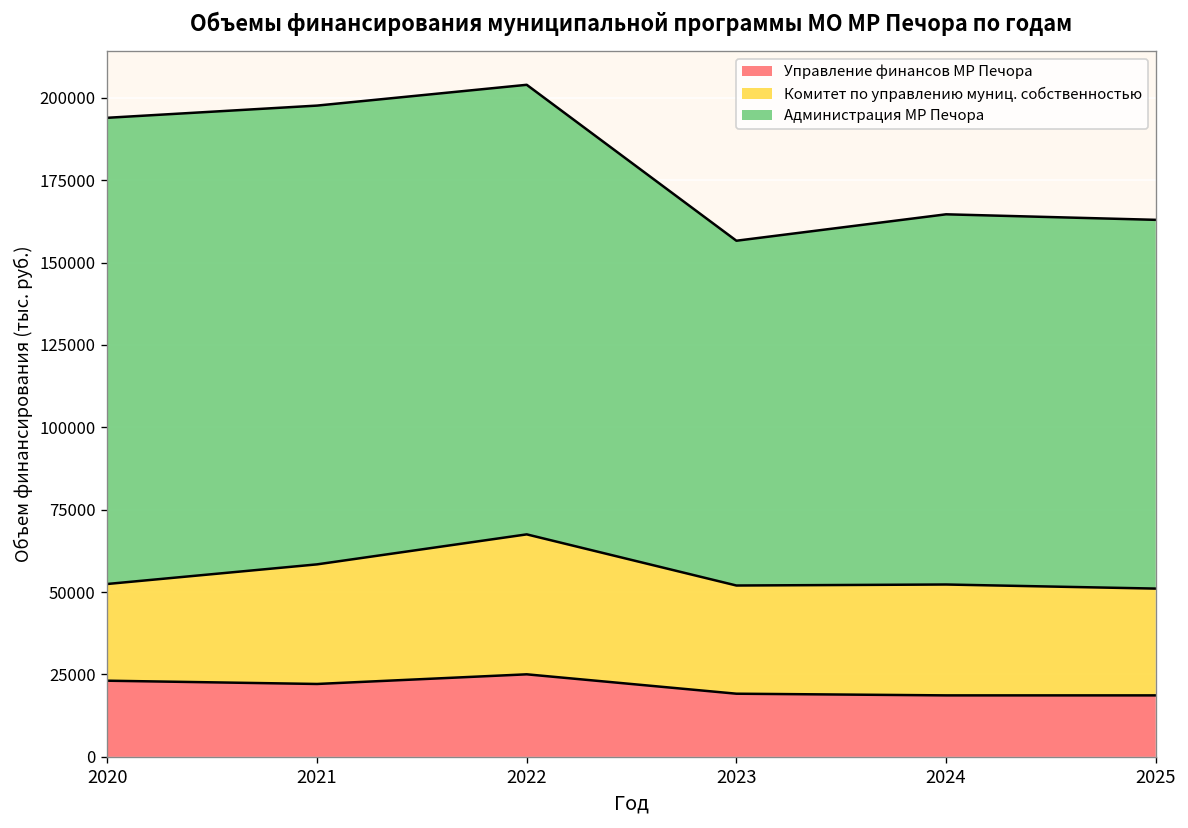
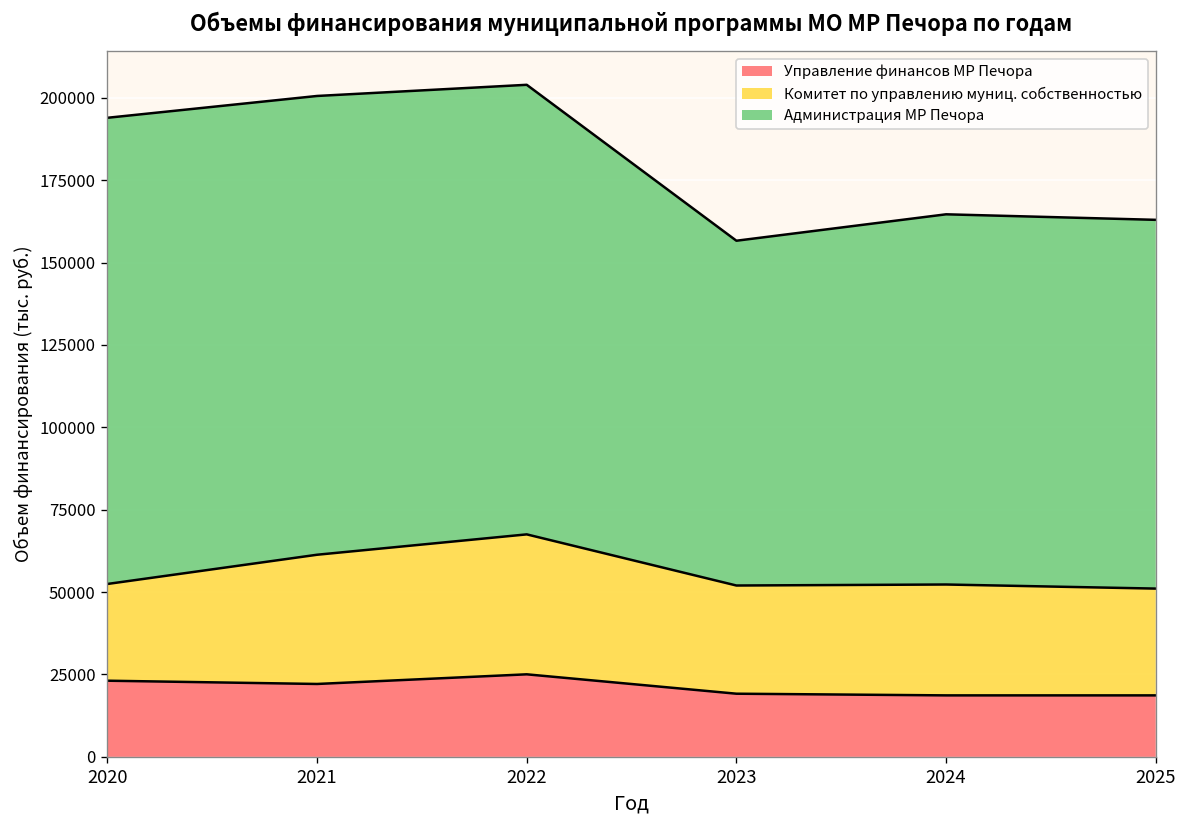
  {
    "Управление финансов МР Печора": {
      "2020": 23000,
      "2021": 22000,
      "2022": 25000,
      "2023": 19000,
      "2024": 19000,
      "2025": 19000
    },
    "Комитет по управлению муниц. собственностью": {
      "2020": 29000,
-     "2021": 36000,
+     "2021": 39000,
      "2022": 42000,
      "2023": 33000,
      "2024": 34000,
      "2025": 32000
    },
    "Администрация МР Печора": {
      "2020": 141000,
      "2021": 139000,
      "2022": 136000,
      "2023": 105000,
      "2024": 112000,
      "2025": 112000
    }
  }
